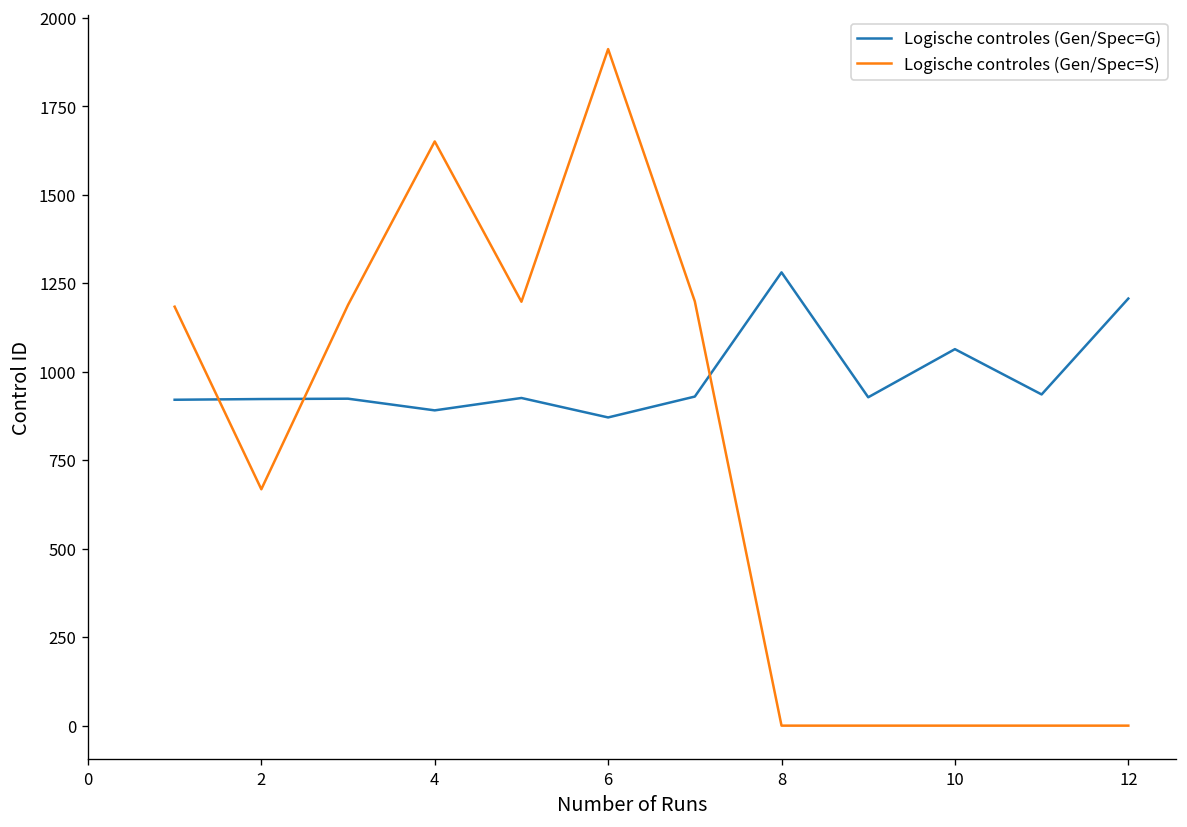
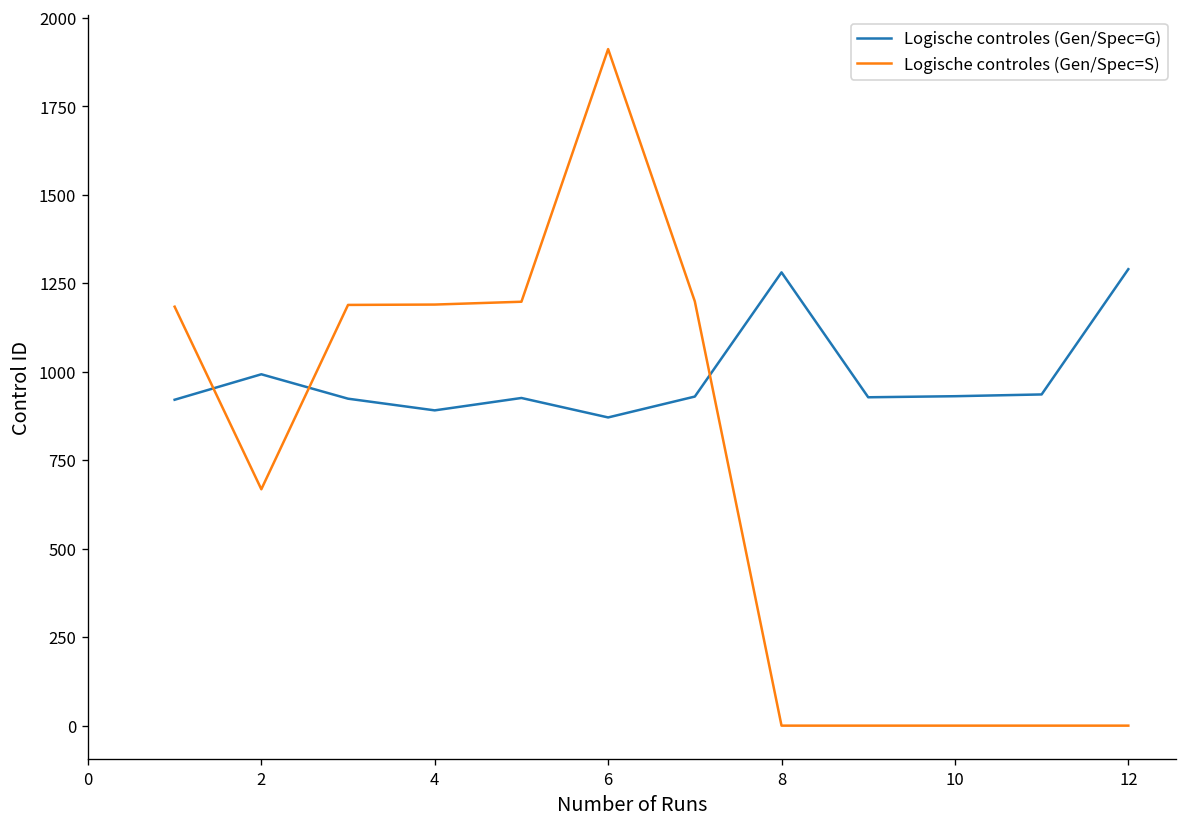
  {
    "Logische controles (Gen/Spec=G)": {
-     "2": 920,
+     "2": 990,
      "4": 890,
      "6": 870,
      "8": 1280,
-     "10": 1060,
-     "12": 1210
+     "10": 930,
+     "12": 1290
    },
    "Logische controles (Gen/Spec=S)": {
      "2": 670,
-     "4": 1650,
+     "4": 1190,
      "6": 1910,
      "8": 0,
      "10": 0,
      "12": 0
    }
  }
